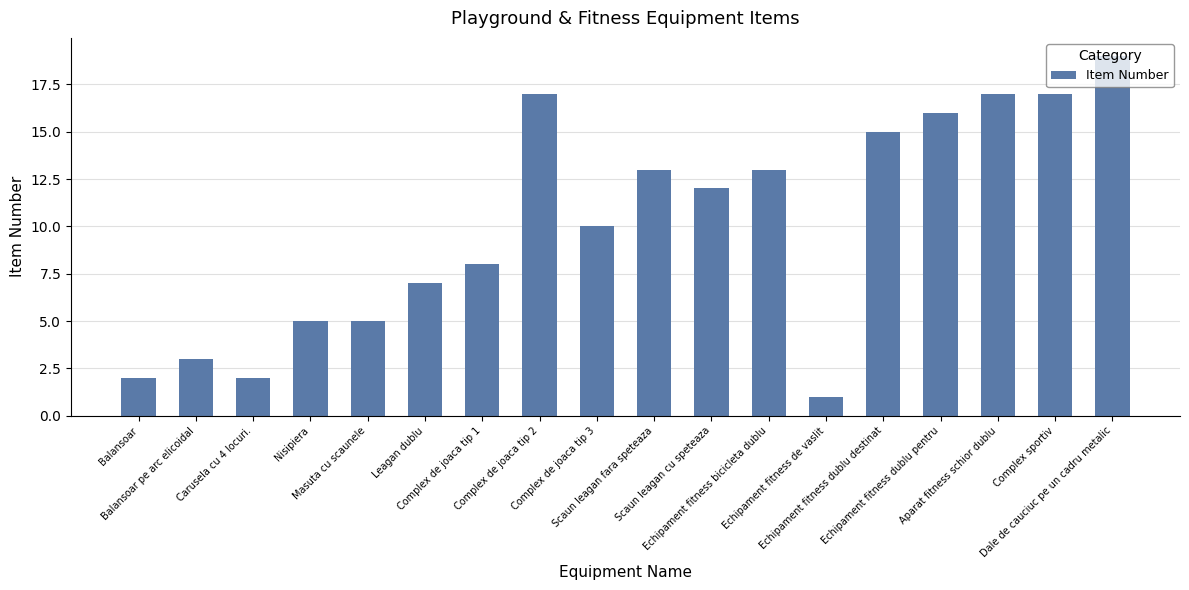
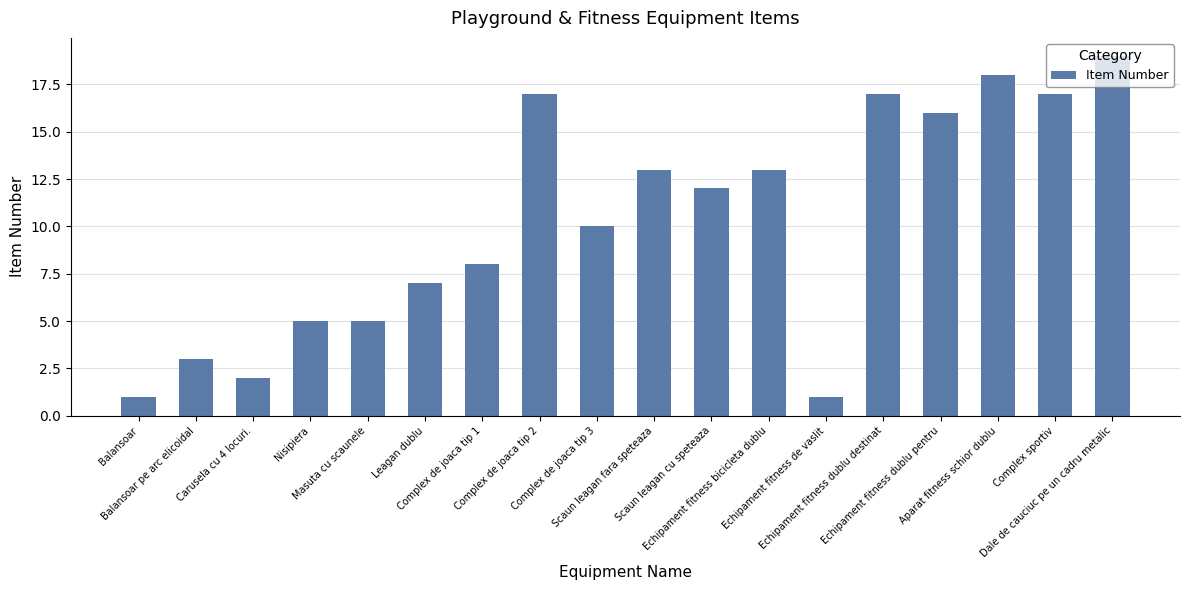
  {
-   "Balansoar": 2,
+   "Balansoar": 1,
    "Balansoar pe arc elicoidal": 3,
    "Carusela cu 4 locuri.": 2,
    "Nisipiera": 5,
    "Masuta cu scaunele": 5,
    "Leagan dublu": 7,
    "Complex de joaca tip 1": 8,
    "Complex de joaca tip 2": 17,
    "Complex de joaca tip 3": 10,
    "Scaun leagan fara speteaza": 13,
    "Scaun leagan cu speteaza": 12,
    "Echipament fitness bicicleta dublu": 13,
    "Echipament fitness de vaslit": 1,
-   "Echipament fitness dublu destinat": 15,
+   "Echipament fitness dublu destinat": 17,
    "Echipament fitness dublu pentru": 16,
-   "Aparat fitness schior dublu": 17,
+   "Aparat fitness schior dublu": 18,
    "Complex sportiv": 17
  }
